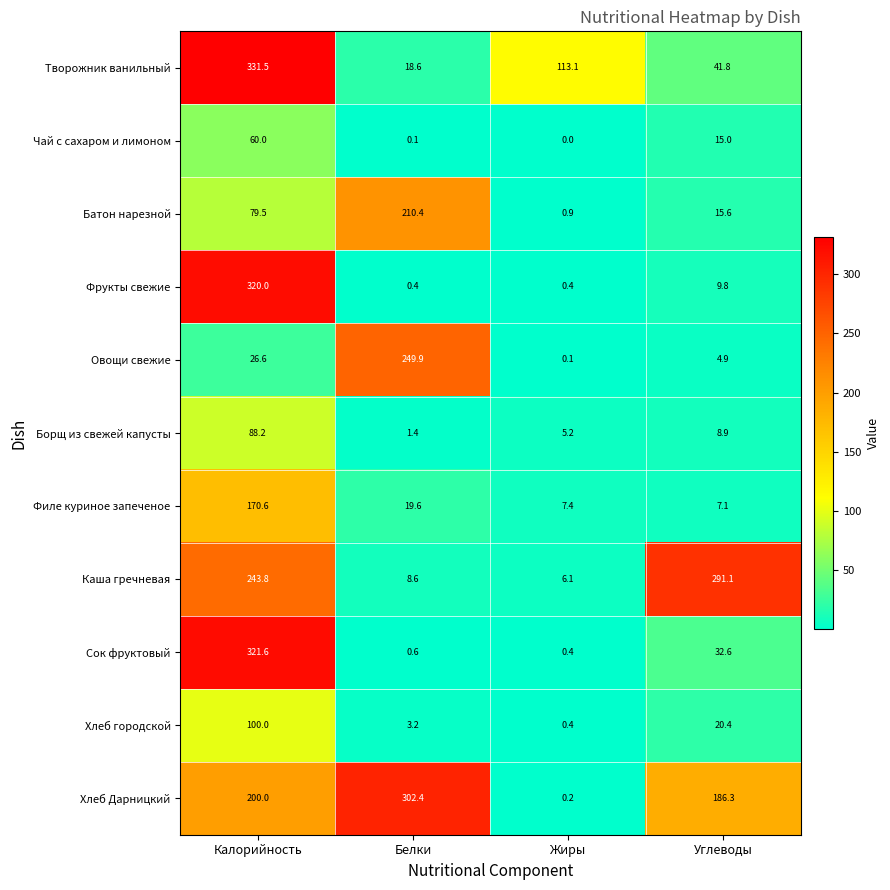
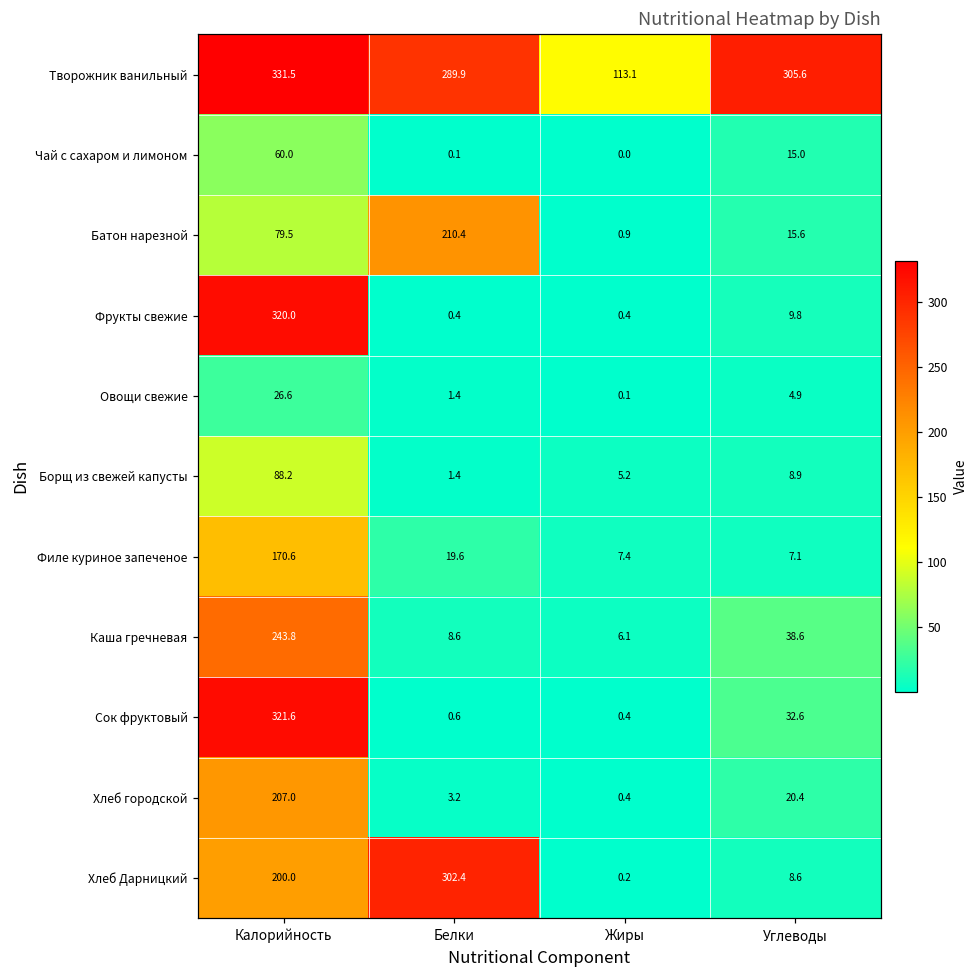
  {
    "Творожник ванильный": {
      "Калорийность": 331.5,
-     "Белки": 18.6,
+     "Белки": 289.9,
      "Жиры": 113.1,
-     "Углеводы": 41.8
+     "Углеводы": 305.6
    },
    "Чай с сахаром и лимоном": {
      "Калорийность": 60.0,
      "Белки": 0.1,
      "Жиры": 0.0,
      "Углеводы": 15.0
    },
    "Батон нарезной": {
      "Калорийность": 79.5,
      "Белки": 210.4,
      "Жиры": 0.9,
      "Углеводы": 15.6
    },
    "Фрукты свежие": {
      "Калорийность": 320.0,
      "Белки": 0.4,
      "Жиры": 0.4,
      "Углеводы": 9.8
    },
    "Овощи свежие": {
      "Калорийность": 26.6,
-     "Белки": 249.9,
+     "Белки": 1.4,
      "Жиры": 0.1,
      "Углеводы": 4.9
    },
    "Борщ из свежей капусты": {
      "Калорийность": 88.2,
      "Белки": 1.4,
      "Жиры": 5.2,
      "Углеводы": 8.9
    },
    "Филе куриное запеченое": {
      "Калорийность": 170.6,
      "Белки": 19.6,
      "Жиры": 7.4,
      "Углеводы": 7.1
    },
    "Каша гречневая": {
      "Калорийность": 243.8,
      "Белки": 8.6,
      "Жиры": 6.1,
-     "Углеводы": 291.1
+     "Углеводы": 38.6
    },
    "Сок фруктовый": {
      "Калорийность": 321.6,
      "Белки": 0.6,
      "Жиры": 0.4,
      "Углеводы": 32.6
    },
    "Хлеб городской": {
-     "Калорийность": 100.0,
+     "Калорийность": 207.0,
      "Белки": 3.2,
      "Жиры": 0.4,
      "Углеводы": 20.4
    },
    "Хлеб Дарницкий": {
      "Калорийность": 200.0,
      "Белки": 302.4,
      "Жиры": 0.2,
-     "Углеводы": 186.3
+     "Углеводы": 8.6
    }
  }
